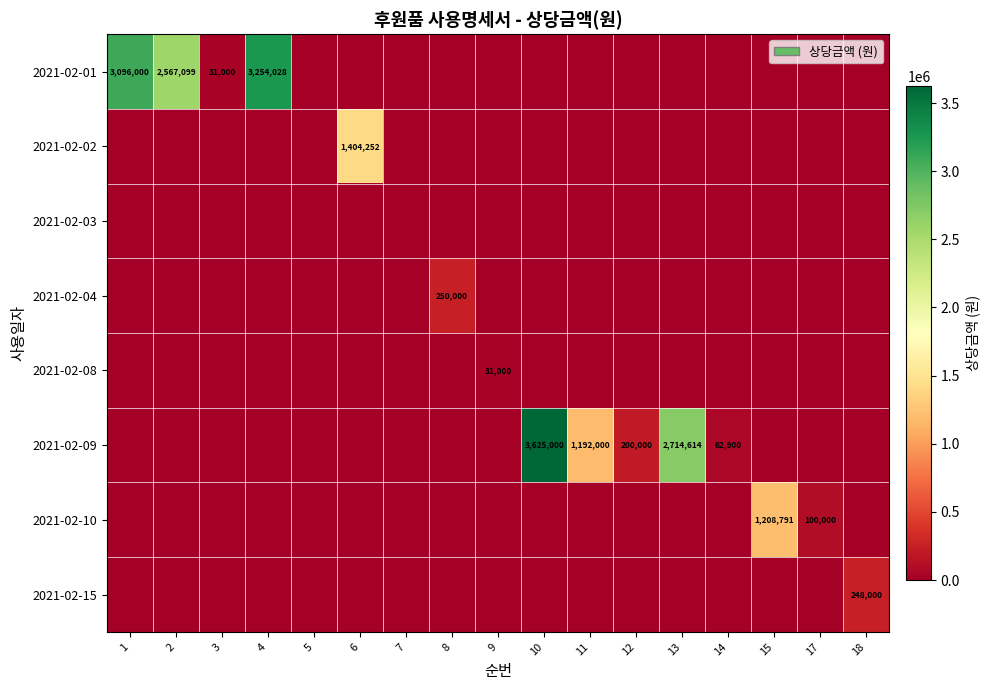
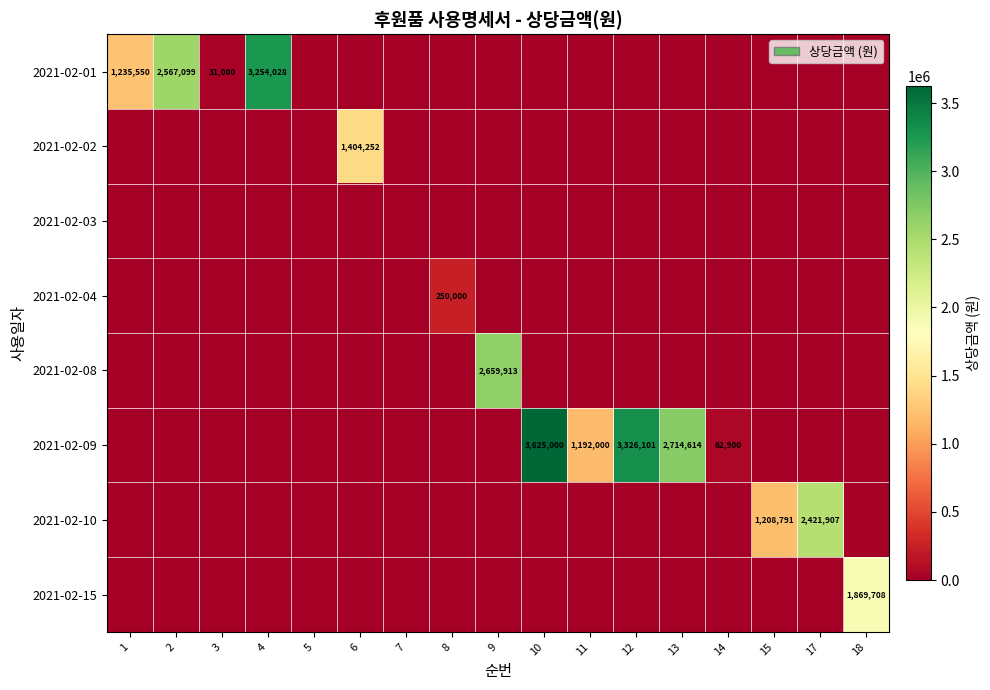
  {
    "2021-02-01": {
-     "1": "3,096,000",
+     "1": "1,235,550",
      "2": "2,567,099",
      "3": "31,000",
      "4": "3,254,028"
    },
    "2021-02-02": {
      "6": "1,404,252"
    },
    "2021-02-04": {
      "8": "250,000"
    },
    "2021-02-08": {
-     "9": "31,000"
+     "9": "2,659,913"
    },
    "2021-02-09": {
      "10": "3,625,000",
      "11": "1,192,000",
-     "12": "200,000",
+     "12": "3,326,101",
      "13": "2,714,614",
      "14": "62,900"
    },
    "2021-02-10": {
      "15": "1,208,791",
-     "17": "100,000"
+     "17": "2,421,907"
    },
    "2021-02-15": {
-     "18": "248,000"
+     "18": "1,869,708"
    }
  }
